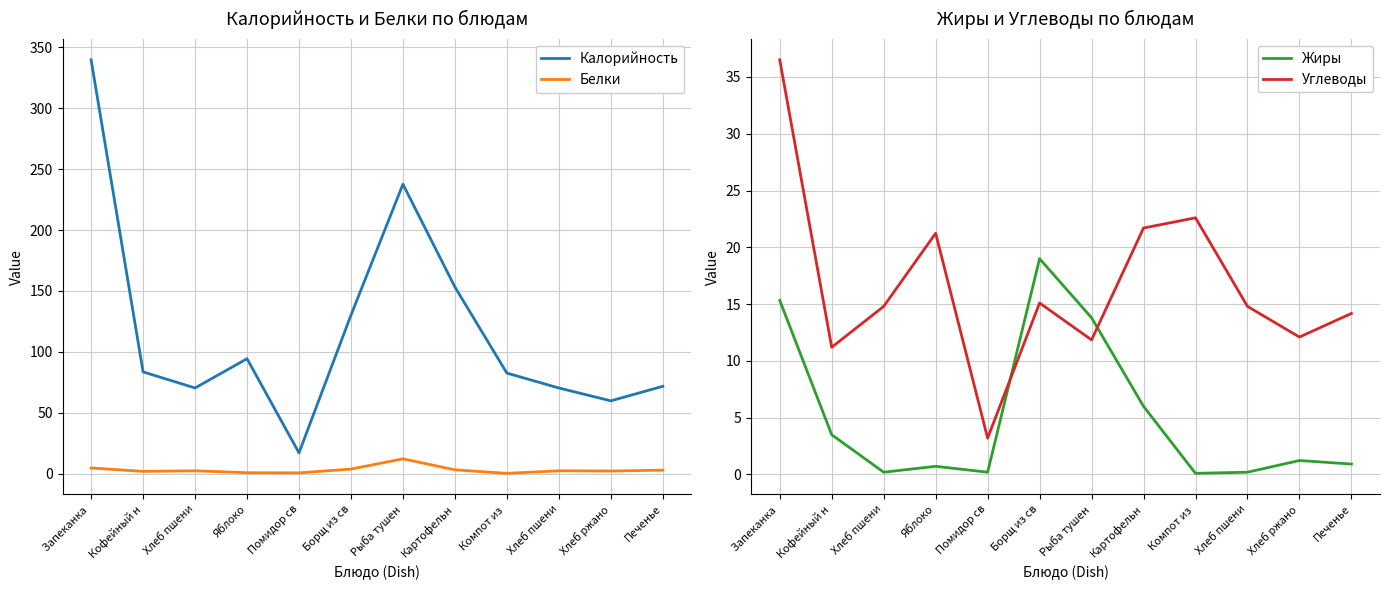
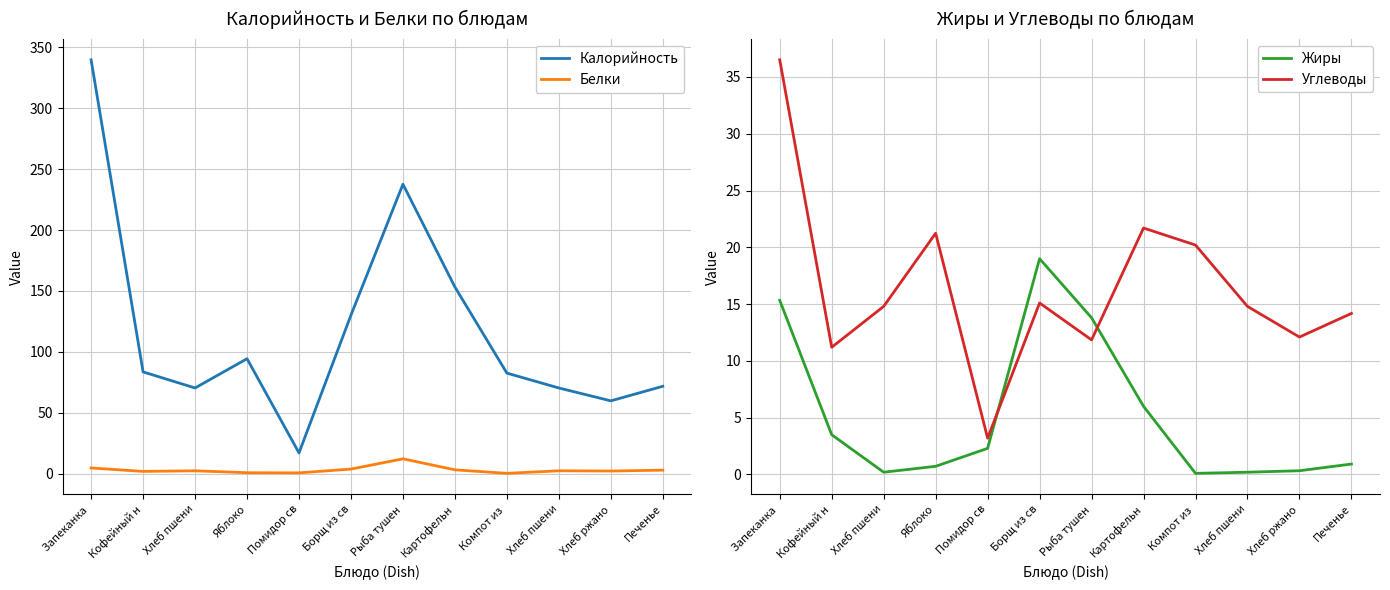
  {
    "Калорийность и Белки по блюдам": {
      "Калорийность": {
        "Запеканка": 340,
        "Кофейный н": 84,
        "Яблоко": 94,
        "Помидор св": 17,
        "Борщ из св": 130,
        "Рыба тушен": 238,
        "Картофельн": 153,
        "Компот из": 83,
        "Хлеб ржано": 60,
        "Печенье": 72
      },
      "Белки": {
        "Запеканка": 5,
        "Кофейный н": 2,
        "Яблоко": 1,
        "Помидор св": 1,
        "Борщ из св": 4,
        "Рыба тушен": 12,
        "Картофельн": 3,
        "Компот из": 0,
        "Хлеб ржано": 2,
        "Печенье": 3
      }
    },
    "Жиры и Углеводы по блюдам": {
      "Жиры": {
        "Запеканка": 15.3,
        "Кофейный н": 3.5,
        "Яблоко": 0.7,
-       "Помидор св": 0.2,
+       "Помидор св": 2.3,
        "Борщ из св": 19.0,
        "Рыба тушен": 13.8,
        "Картофельн": 6.0,
        "Компот из": 0.1,
-       "Хлеб ржано": 1.2,
+       "Хлеб ржано": 0.3,
        "Печенье": 0.9
      },
      "Углеводы": {
        "Запеканка": 36.5,
        "Кофейный н": 11.2,
        "Яблоко": 21.2,
        "Помидор св": 3.2,
        "Борщ из св": 15.1,
        "Рыба тушен": 11.9,
        "Картофельн": 21.7,
-       "Компот из": 22.6,
+       "Компот из": 20.2,
        "Хлеб ржано": 12.1,
        "Печенье": 14.2
      }
    }
  }
